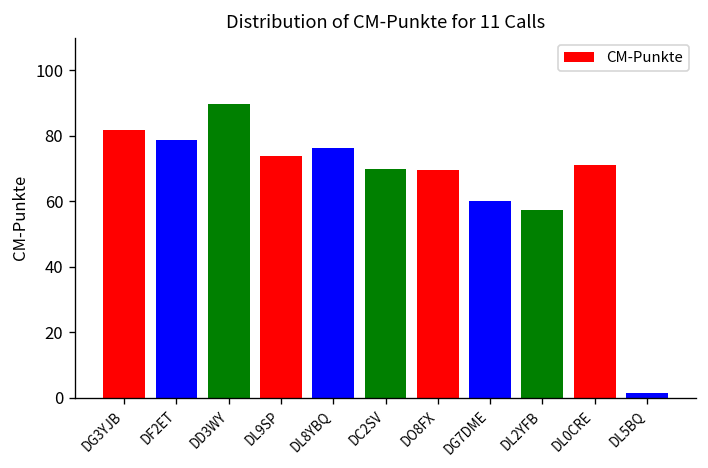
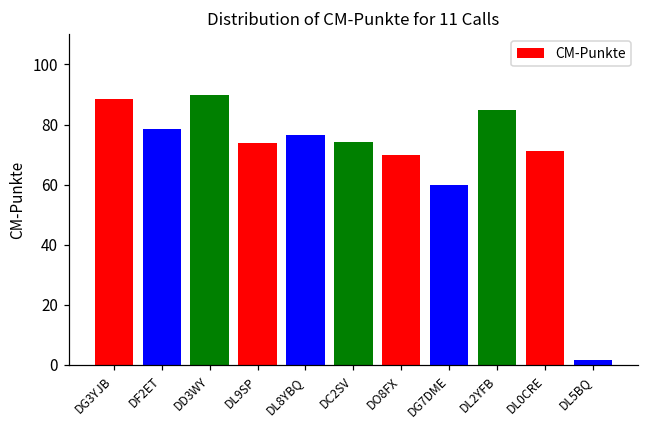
  {
-   "DG3YJB": 82,
+   "DG3YJB": 89,
    "DF2ET": 79,
    "DD3WY": 90,
    "DL9SP": 74,
    "DL8YBQ": 76,
-   "DC2SV": 70,
+   "DC2SV": 74,
    "DO8FX": 70,
    "DG7DME": 60,
-   "DL2YFB": 57,
+   "DL2YFB": 85,
    "DL0CRE": 71,
    "DL5BQ": 1
  }
